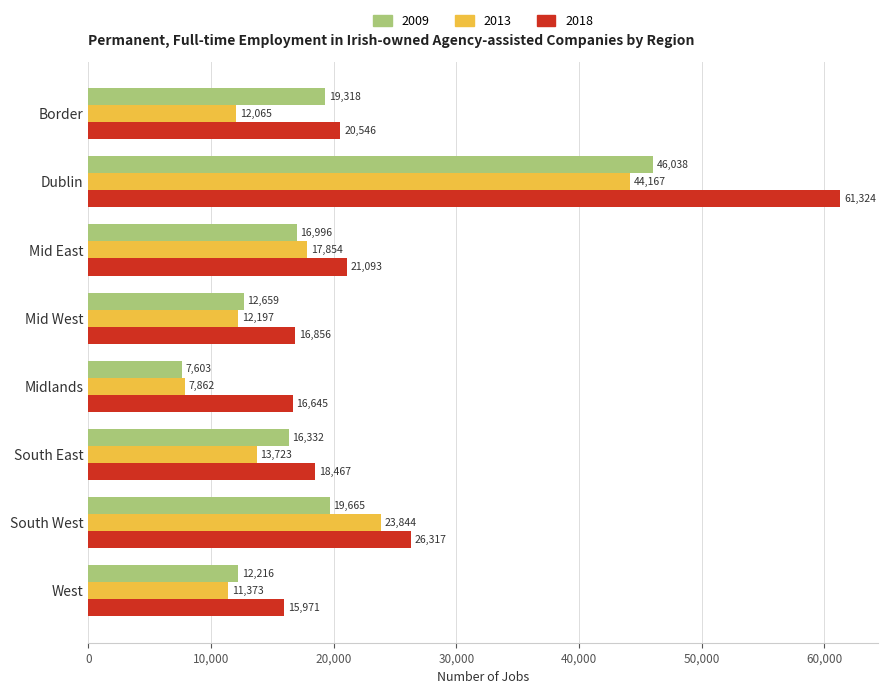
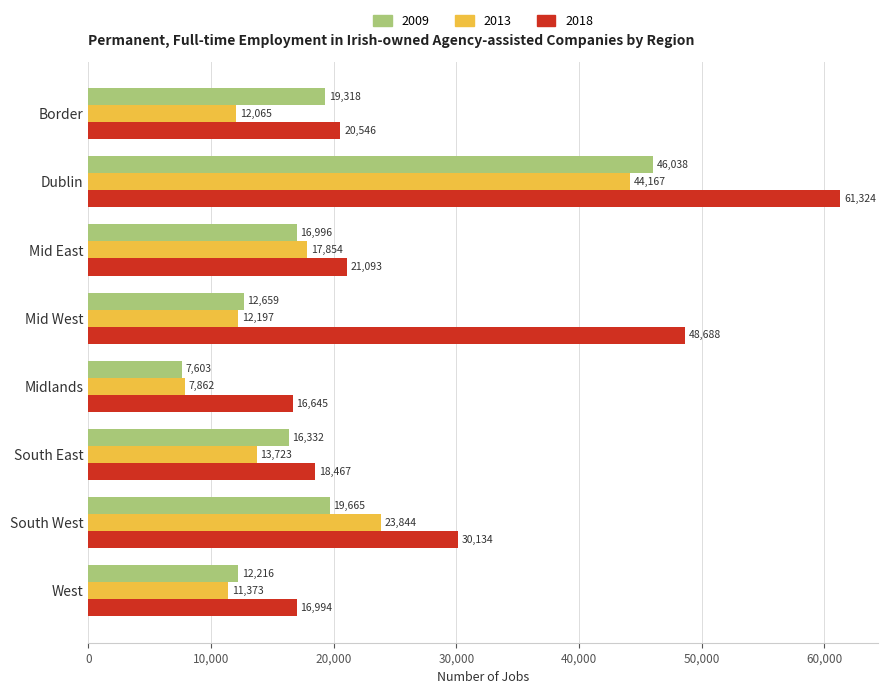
  {
    "2009": {
      "Border": "19,318",
      "Dublin": "46,038",
      "Mid East": "16,996",
      "Mid West": "12,659",
      "Midlands": "7,603",
      "South East": "16,332",
      "South West": "19,665",
      "West": "12,216"
    },
    "2013": {
      "Border": "12,065",
      "Dublin": "44,167",
      "Mid East": "17,854",
      "Mid West": "12,197",
      "Midlands": "7,862",
      "South East": "13,723",
      "South West": "23,844",
      "West": "11,373"
    },
    "2018": {
      "Border": "20,546",
      "Dublin": "61,324",
      "Mid East": "21,093",
-     "Mid West": "16,856",
+     "Mid West": "48,688",
      "Midlands": "16,645",
      "South East": "18,467",
-     "South West": "26,317",
-     "West": "15,971"
+     "South West": "30,134",
+     "West": "16,994"
    }
  }
